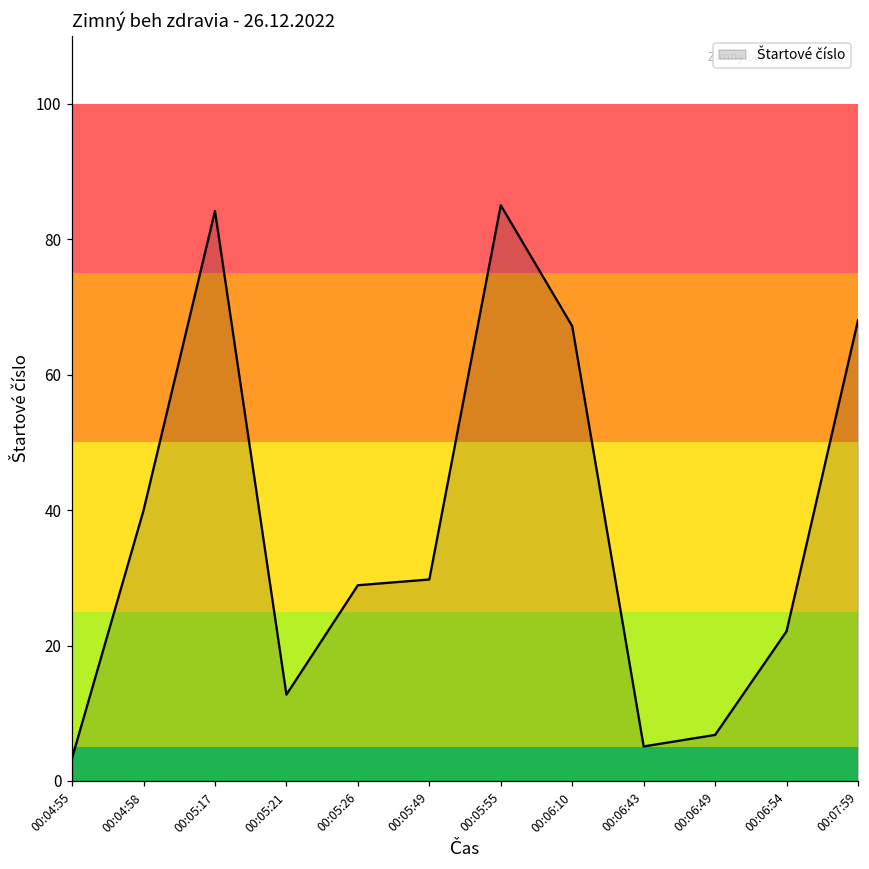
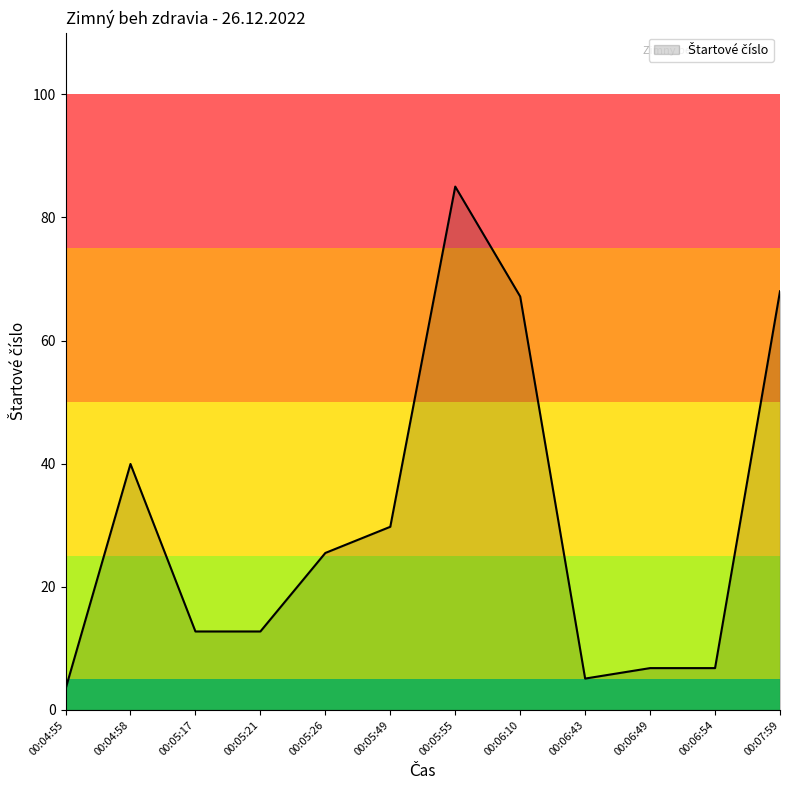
  {
    "00:04:55": 3,
    "00:04:58": 40,
-   "00:05:17": 84,
+   "00:05:17": 13,
    "00:05:21": 13,
-   "00:05:26": 29,
+   "00:05:26": 26,
    "00:05:49": 30,
    "00:05:55": 85,
    "00:06:10": 67,
    "00:06:43": 5,
    "00:06:49": 7,
-   "00:06:54": 22,
+   "00:06:54": 7,
    "00:07:59": 68
  }
